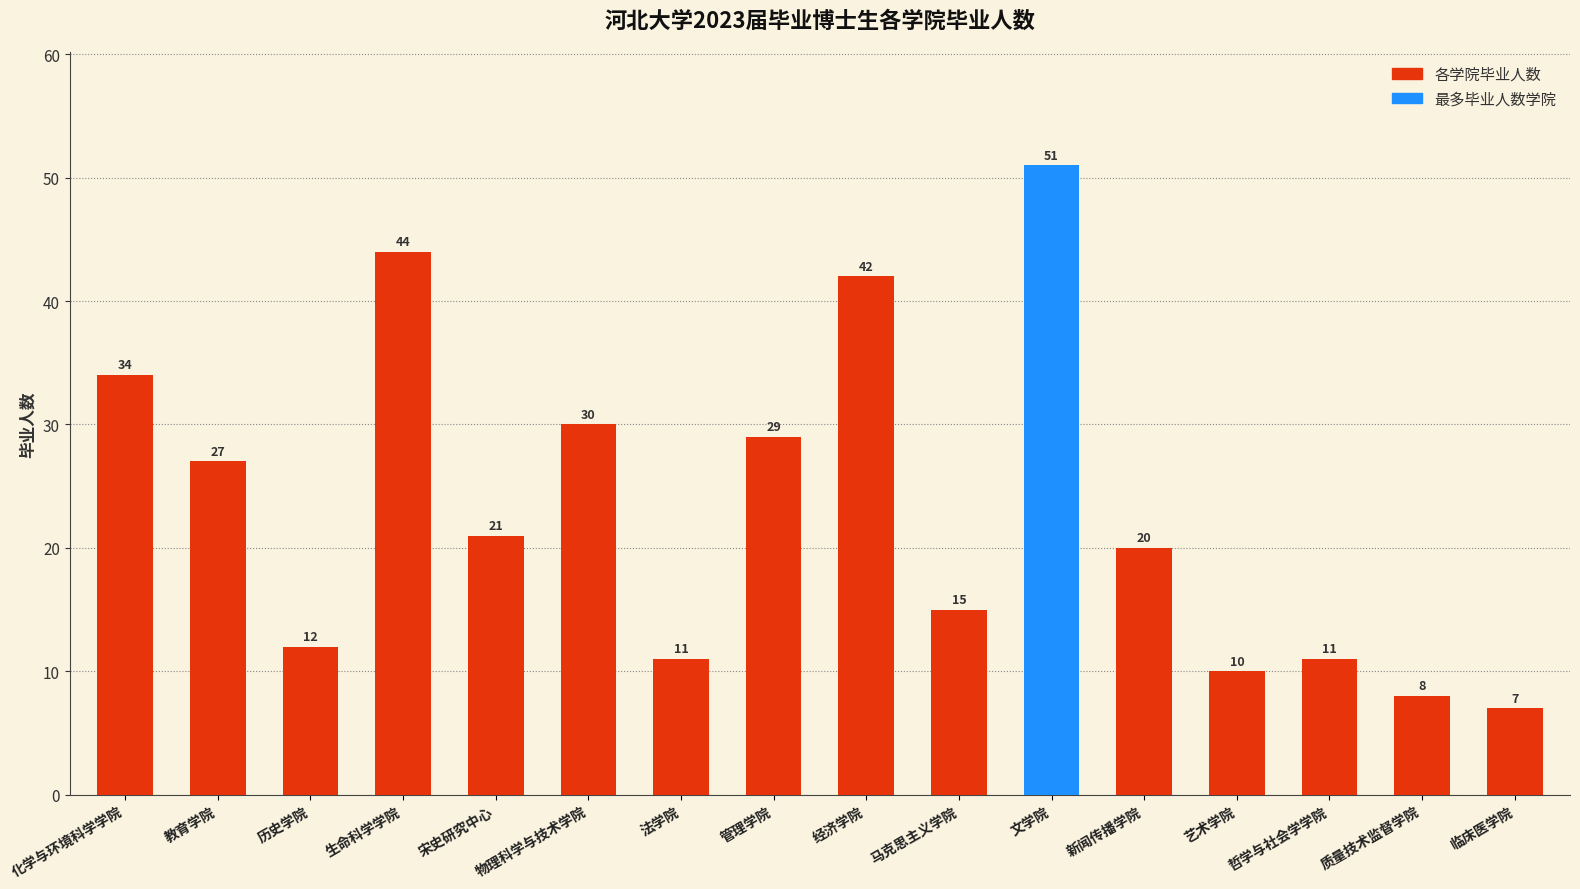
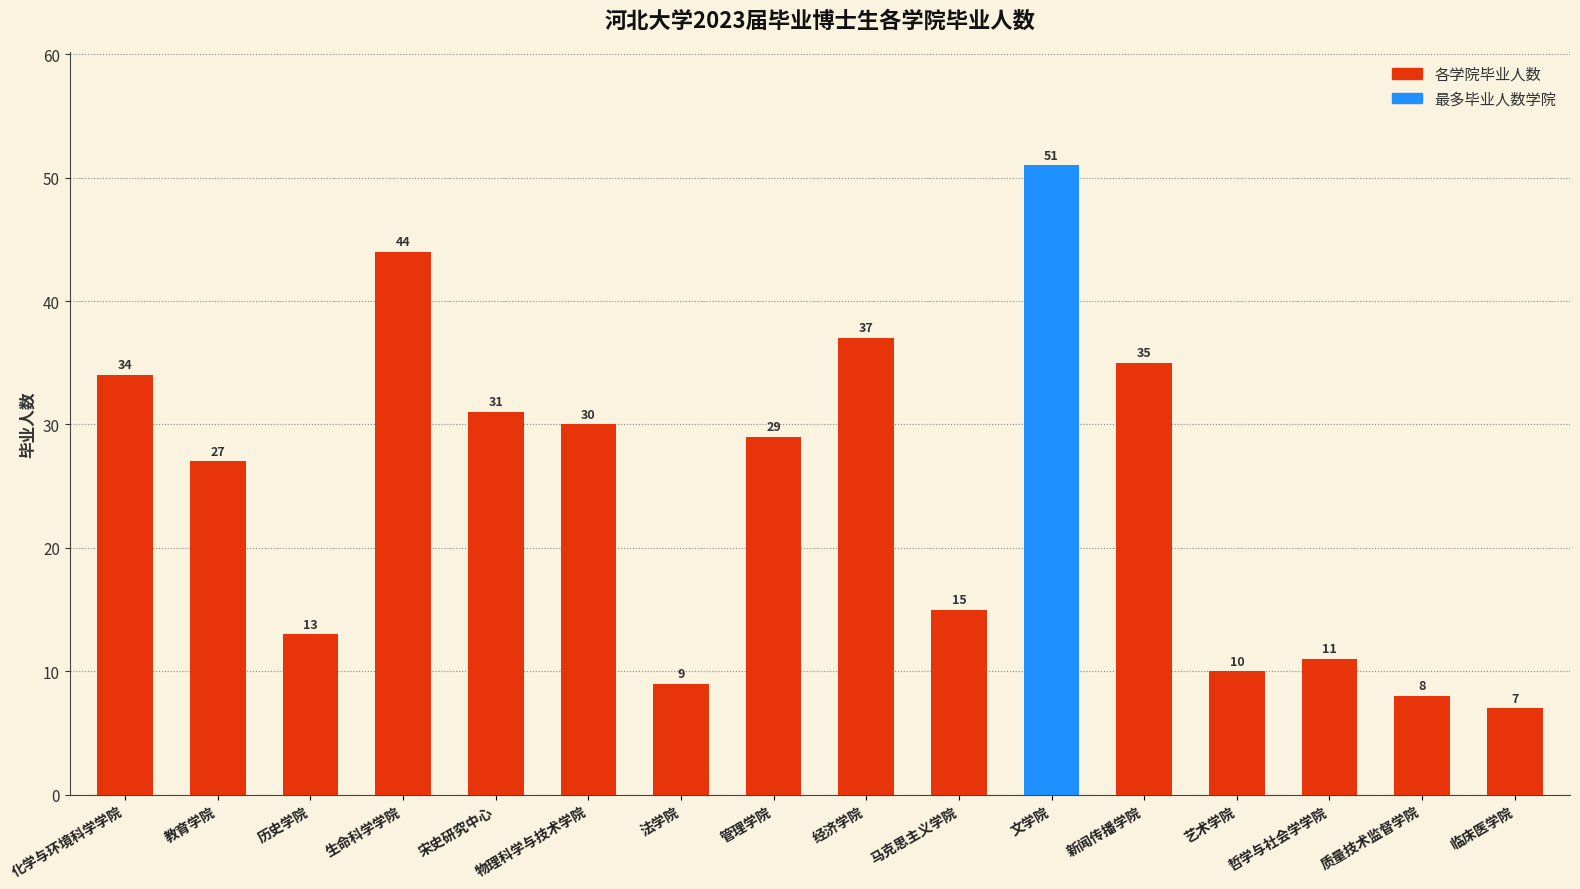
  {
    "化学与环境科学学院": 34,
    "教育学院": 27,
-   "历史学院": 12,
+   "历史学院": 13,
    "生命科学学院": 44,
-   "宋史研究中心": 21,
+   "宋史研究中心": 31,
    "物理科学与技术学院": 30,
-   "法学院": 11,
+   "法学院": 9,
    "管理学院": 29,
-   "经济学院": 42,
+   "经济学院": 37,
    "马克思主义学院": 15,
    "文学院": 51,
-   "新闻传播学院": 20,
+   "新闻传播学院": 35,
    "艺术学院": 10,
    "哲学与社会学学院": 11,
    "质量技术监督学院": 8,
    "临床医学院": 7
  }
